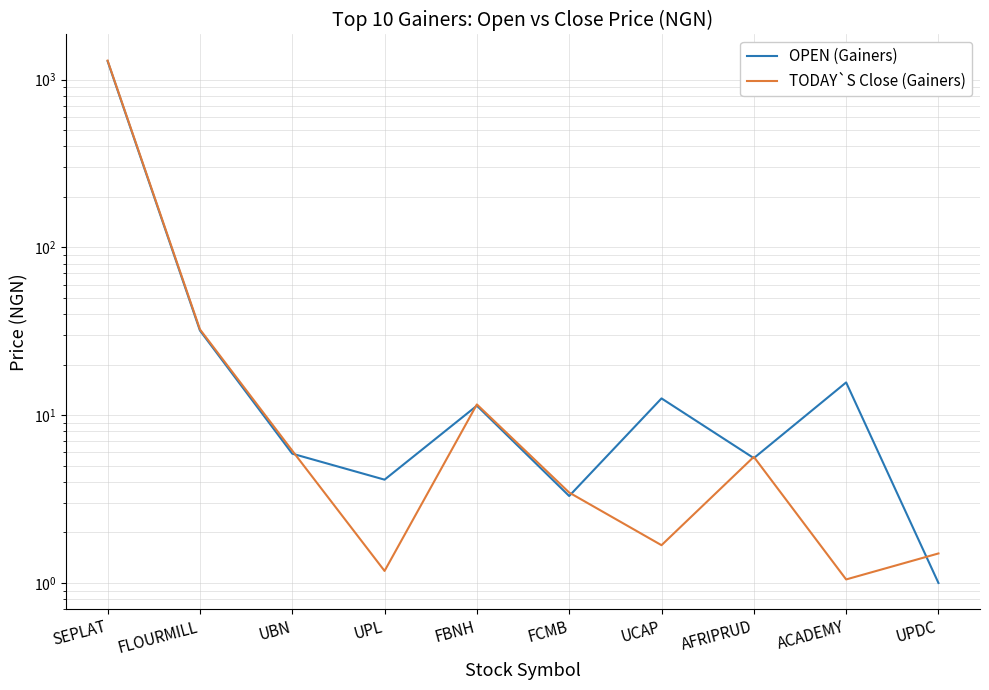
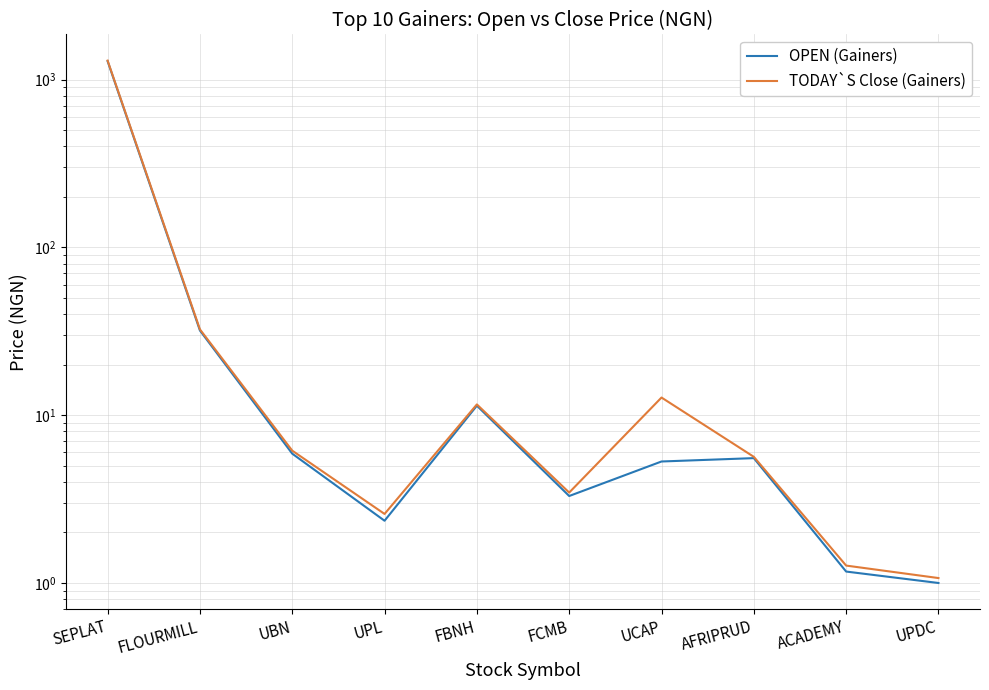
  {
    "OPEN (Gainers)": {
      "UBN": 5.9,
-     "UPL": 4.1,
+     "UPL": 2.4,
      "FCMB": 3.3,
-     "UCAP": 13,
-     "ACADEMY": 16,
+     "UCAP": 5.3,
+     "ACADEMY": 1.2,
      "UPDC": 1.0
    },
    "TODAY`S Close (Gainers)": {
      "UBN": 6.2,
-     "UPL": 1.2,
+     "UPL": 2.6,
      "FCMB": 3.5,
-     "UCAP": 1.7,
-     "ACADEMY": 1.1,
-     "UPDC": 1.5
+     "UCAP": 13,
+     "ACADEMY": 1.3,
+     "UPDC": 1.1
    }
  }
